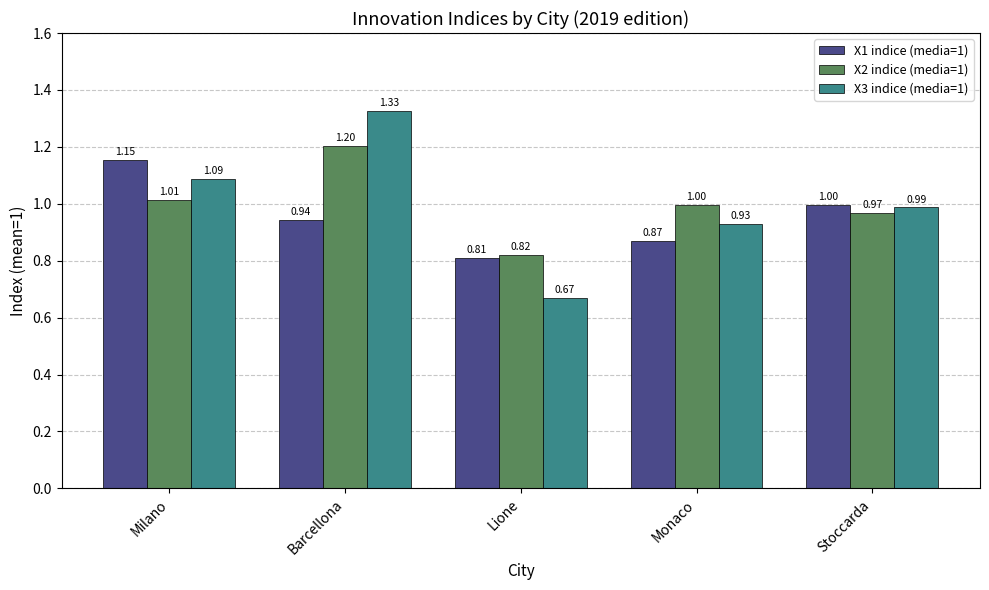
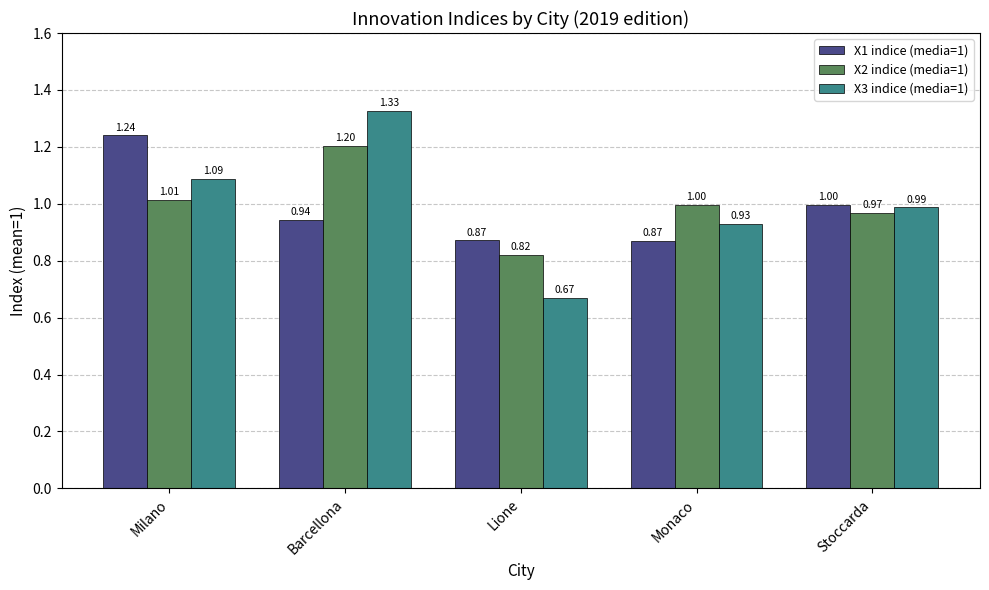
  {
    "X1 indice (media=1)": {
-     "Milano": 1.15,
+     "Milano": 1.24,
      "Barcellona": 0.94,
-     "Lione": 0.81,
+     "Lione": 0.87,
      "Monaco": 0.87,
      "Stoccarda": 1.00
    }
  }
